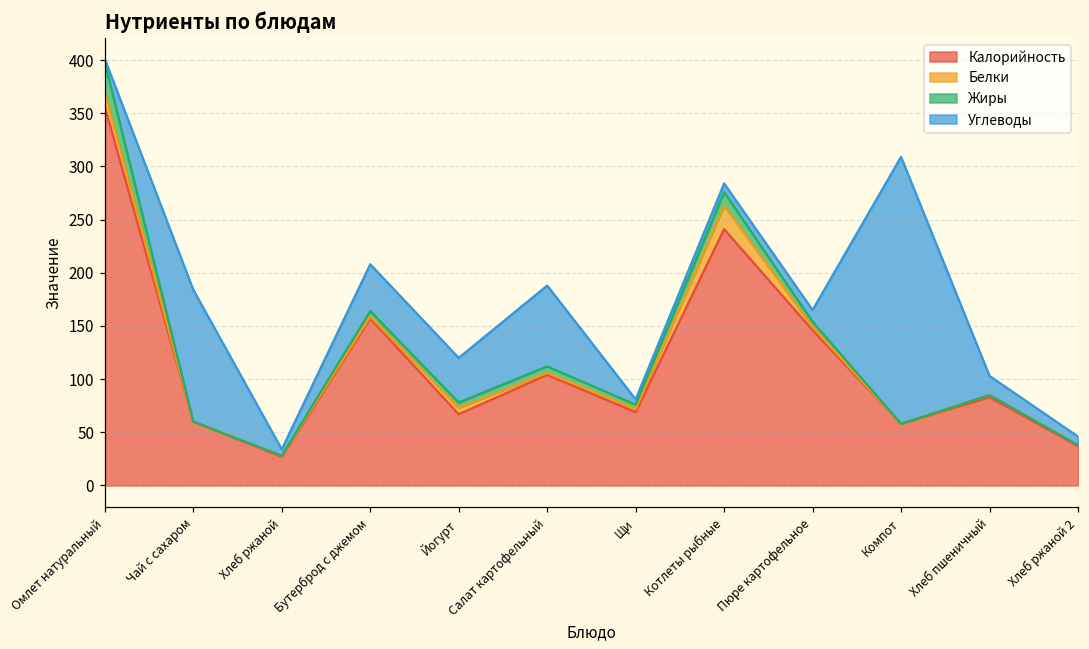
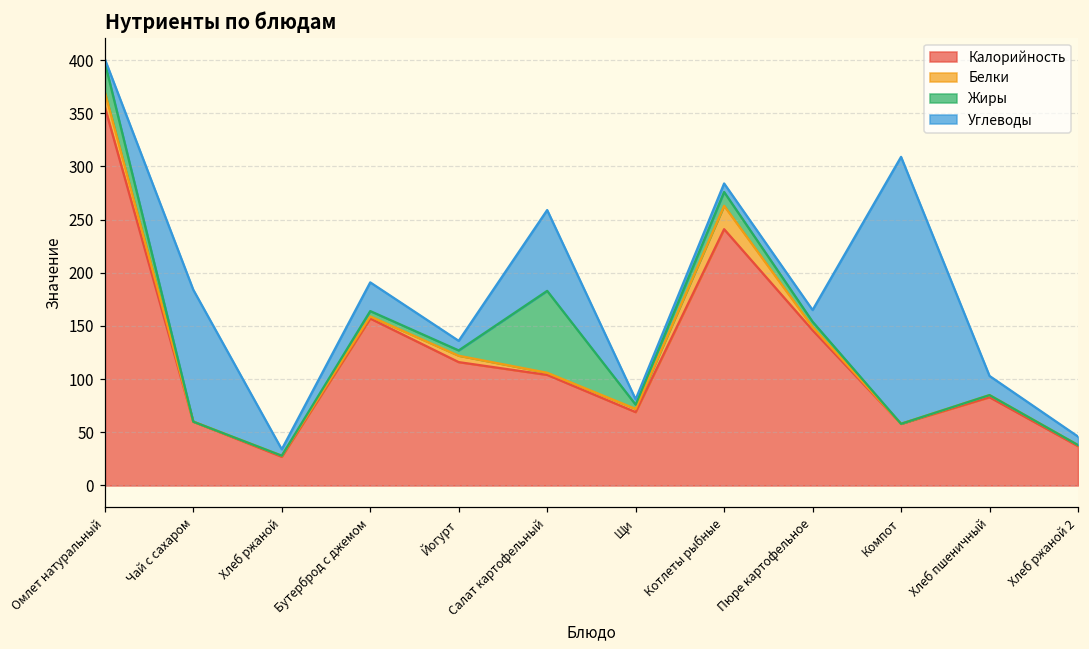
  {
    "Калорийность": {
      "Омлет натуральный": 360,
-     "Йогурт": 70,
+     "Йогурт": 120,
      "Щи": 70,
      "Котлеты рыбные": 240,
      "Пюре картофельное": 150
    },
    "Белки": {
      "Омлет натуральный": 10,
      "Йогурт": 10,
      "Щи": 0,
      "Котлеты рыбные": 20,
      "Пюре картофельное": 0
    },
    "Жиры": {
      "Омлет натуральный": 30,
      "Бутерброд с джемом": 10,
      "Йогурт": 10,
-     "Салат картофельный": 10,
+     "Салат картофельный": 80,
      "Щи": 0,
      "Котлеты рыбные": 10,
      "Пюре картофельное": 10
    },
    "Углеводы": {
      "Омлет натуральный": 0,
      "Чай с сахаром": 120,
      "Хлеб ржаной": 10,
-     "Бутерброд с джемом": 40,
-     "Йогурт": 40,
+     "Бутерброд с джемом": 30,
+     "Йогурт": 10,
      "Салат картофельный": 80,
      "Щи": 10,
      "Котлеты рыбные": 10,
      "Пюре картофельное": 10,
      "Компот": 250,
      "Хлеб пшеничный": 20,
      "Хлеб ржаной 2": 10
    }
  }
